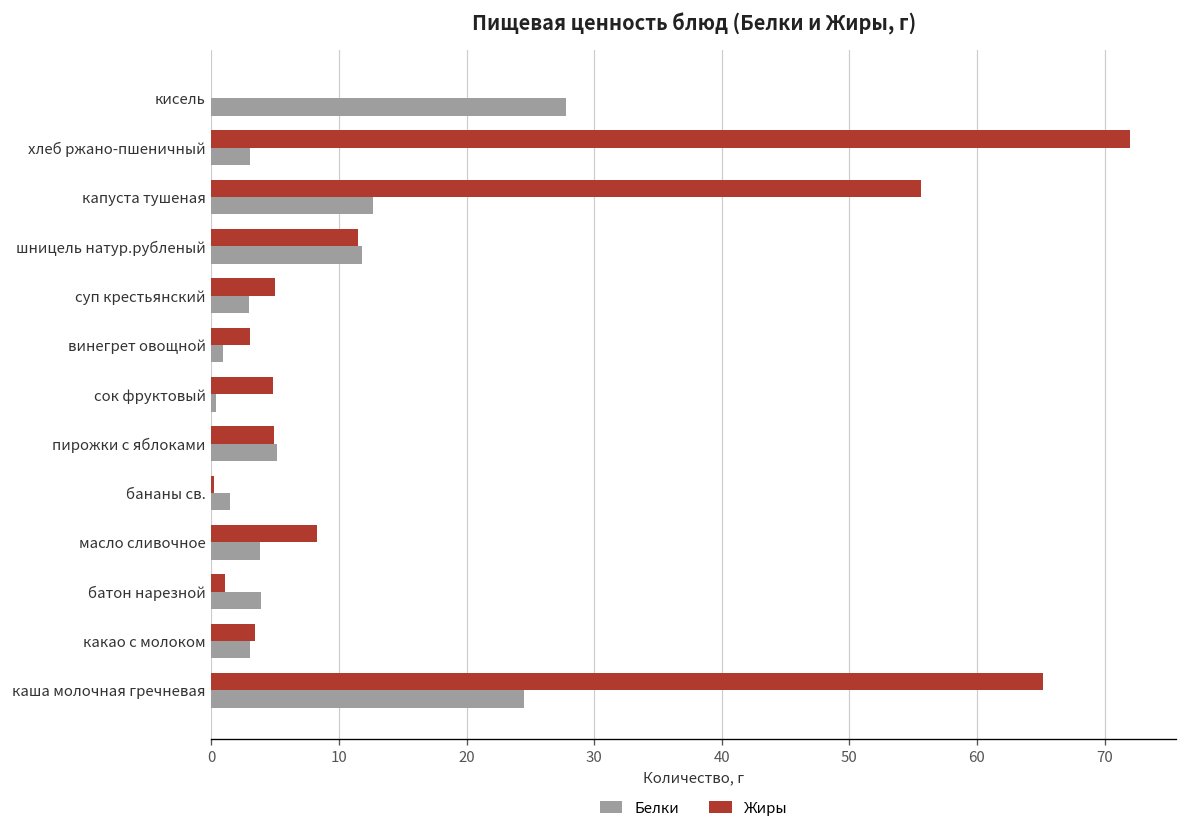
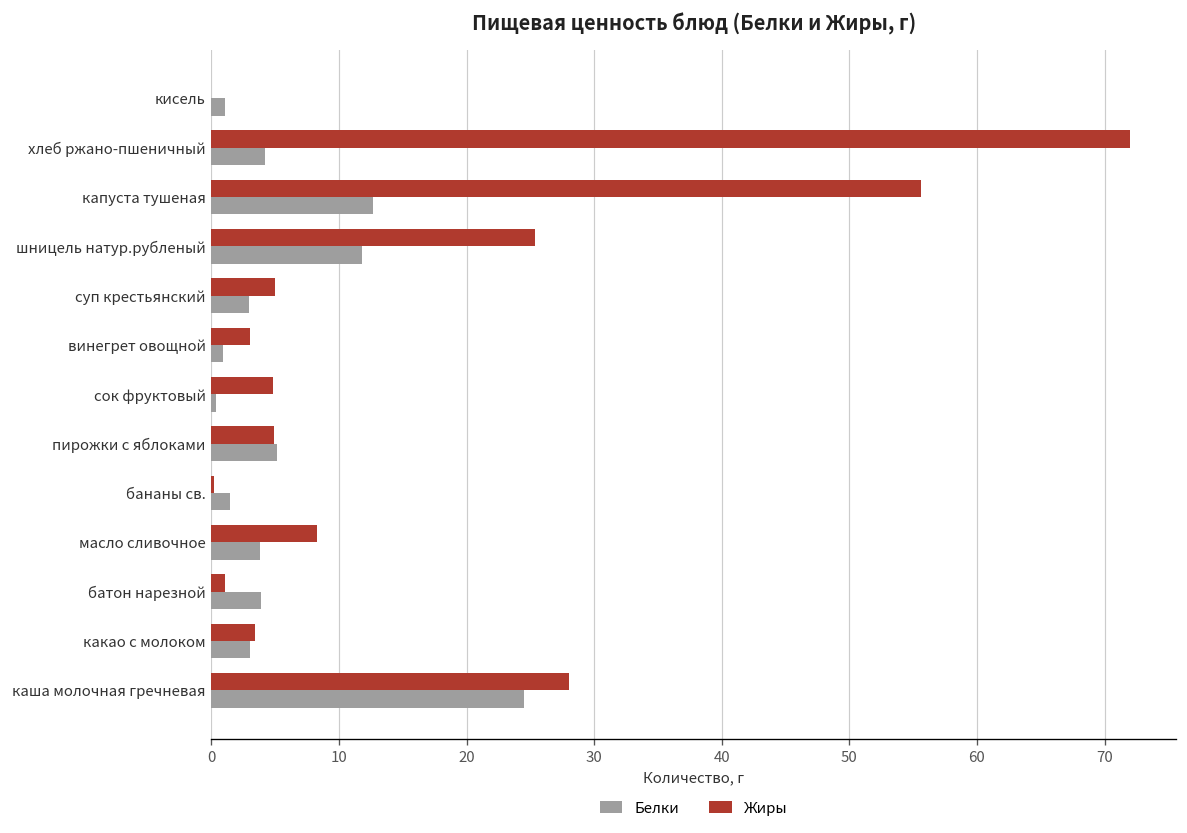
  {
    "Белки": {
-     "кисель": 27.8,
-     "хлеб ржано-пшеничный": 3.0,
+     "кисель": 1.0,
+     "хлеб ржано-пшеничный": 4.2,
      "капуста тушеная": 12.7,
      "шницель натур.рубленый": 11.8,
      "суп крестьянский": 3.0,
      "винегрет овощной": 0.9,
      "сок фруктовый": 0.4,
      "пирожки с яблоками": 5.1,
      "бананы св.": 1.5,
      "масло сливочное": 3.8,
      "батон нарезной": 3.9,
      "какао с молоком": 3.0,
      "каша молочная гречневая": 24.5
    },
    "Жиры": {
      "кисель": 0.0,
      "хлеб ржано-пшеничный": 72.0,
      "капуста тушеная": 55.6,
-     "шницель натур.рубленый": 11.5,
+     "шницель натур.рубленый": 25.4,
      "суп крестьянский": 5.0,
      "винегрет овощной": 3.1,
      "сок фруктовый": 4.8,
      "пирожки с яблоками": 4.9,
      "масло сливочное": 8.3,
      "батон нарезной": 1.1,
      "какао с молоком": 3.4,
-     "каша молочная гречневая": 65.2
+     "каша молочная гречневая": 28.0
    }
  }
